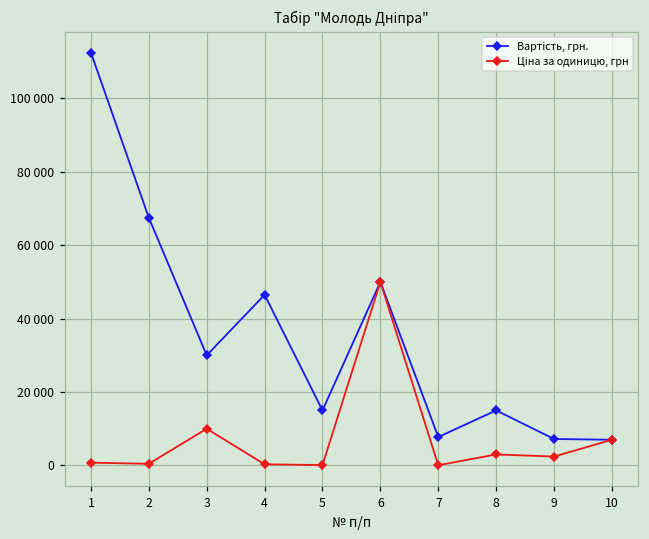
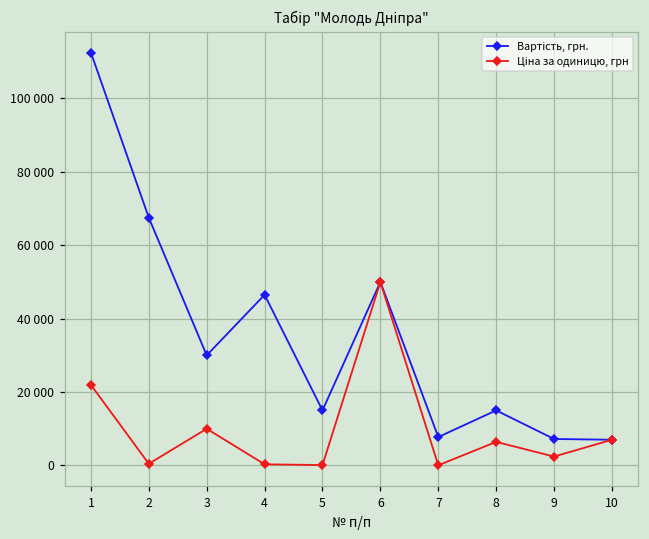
  {
    "Вартість, грн.": {
      "1": 113000,
      "2": 68000,
      "3": 30000,
      "4": 47000,
      "5": 15000,
      "7": 8000,
      "8": 15000,
      "9": 7000
    },
    "Ціна за одиницю, грн": {
-     "1": 1000,
+     "1": 22000,
      "2": 0,
      "3": 10000,
      "4": 0,
      "5": 0,
      "7": 0,
-     "8": 3000,
+     "8": 6000,
      "9": 2000
    }
  }
